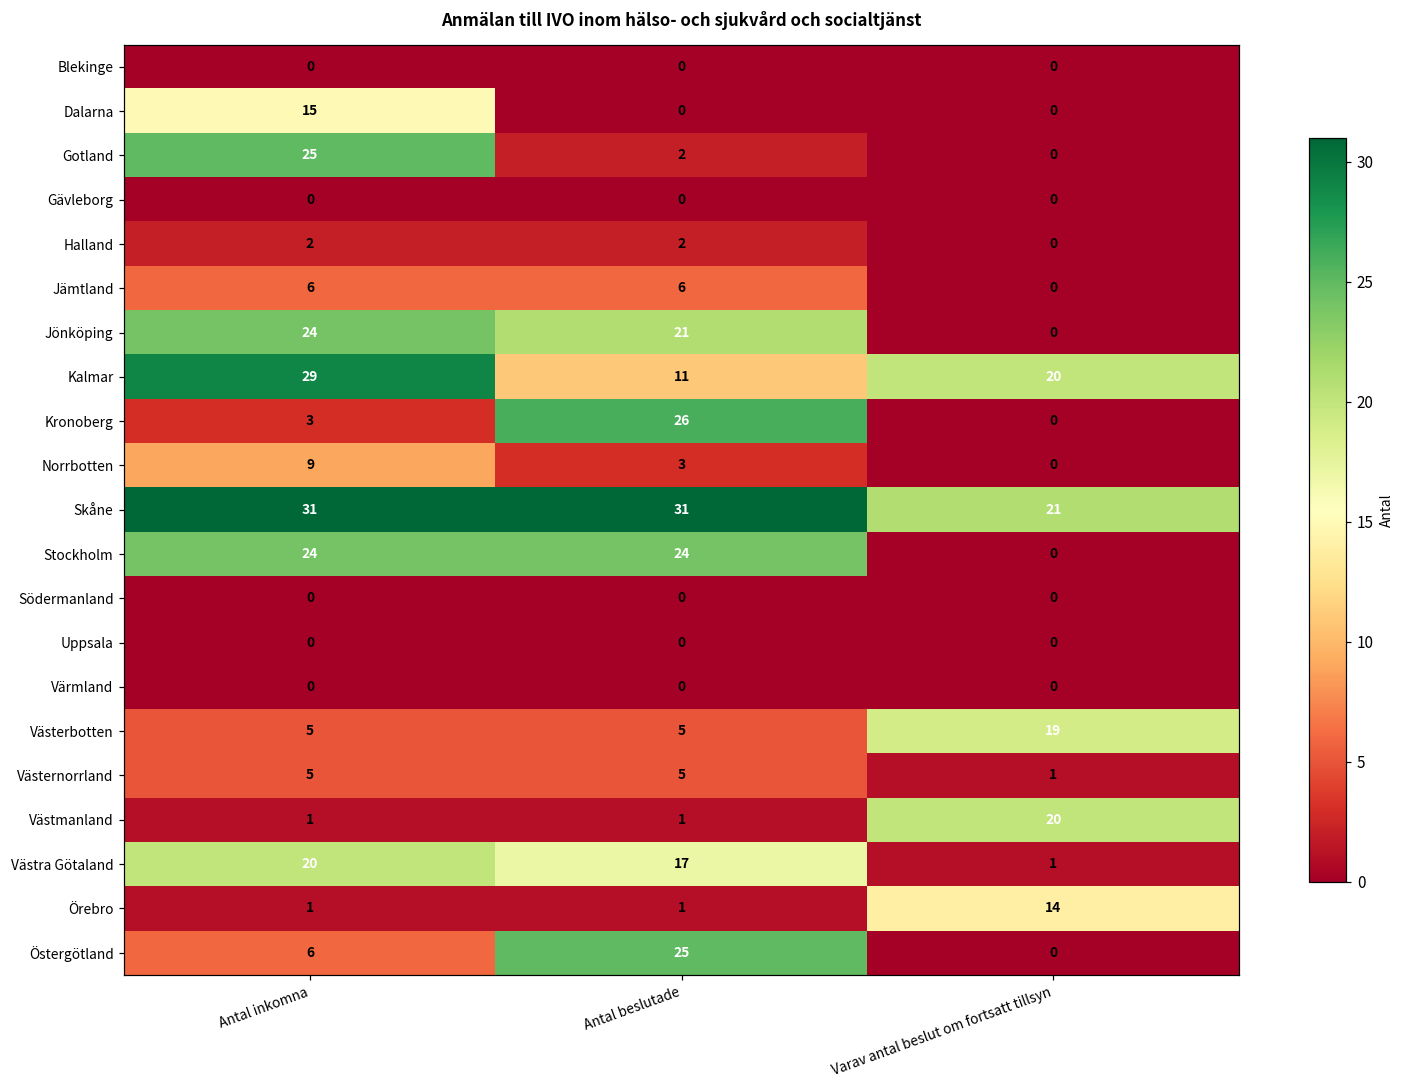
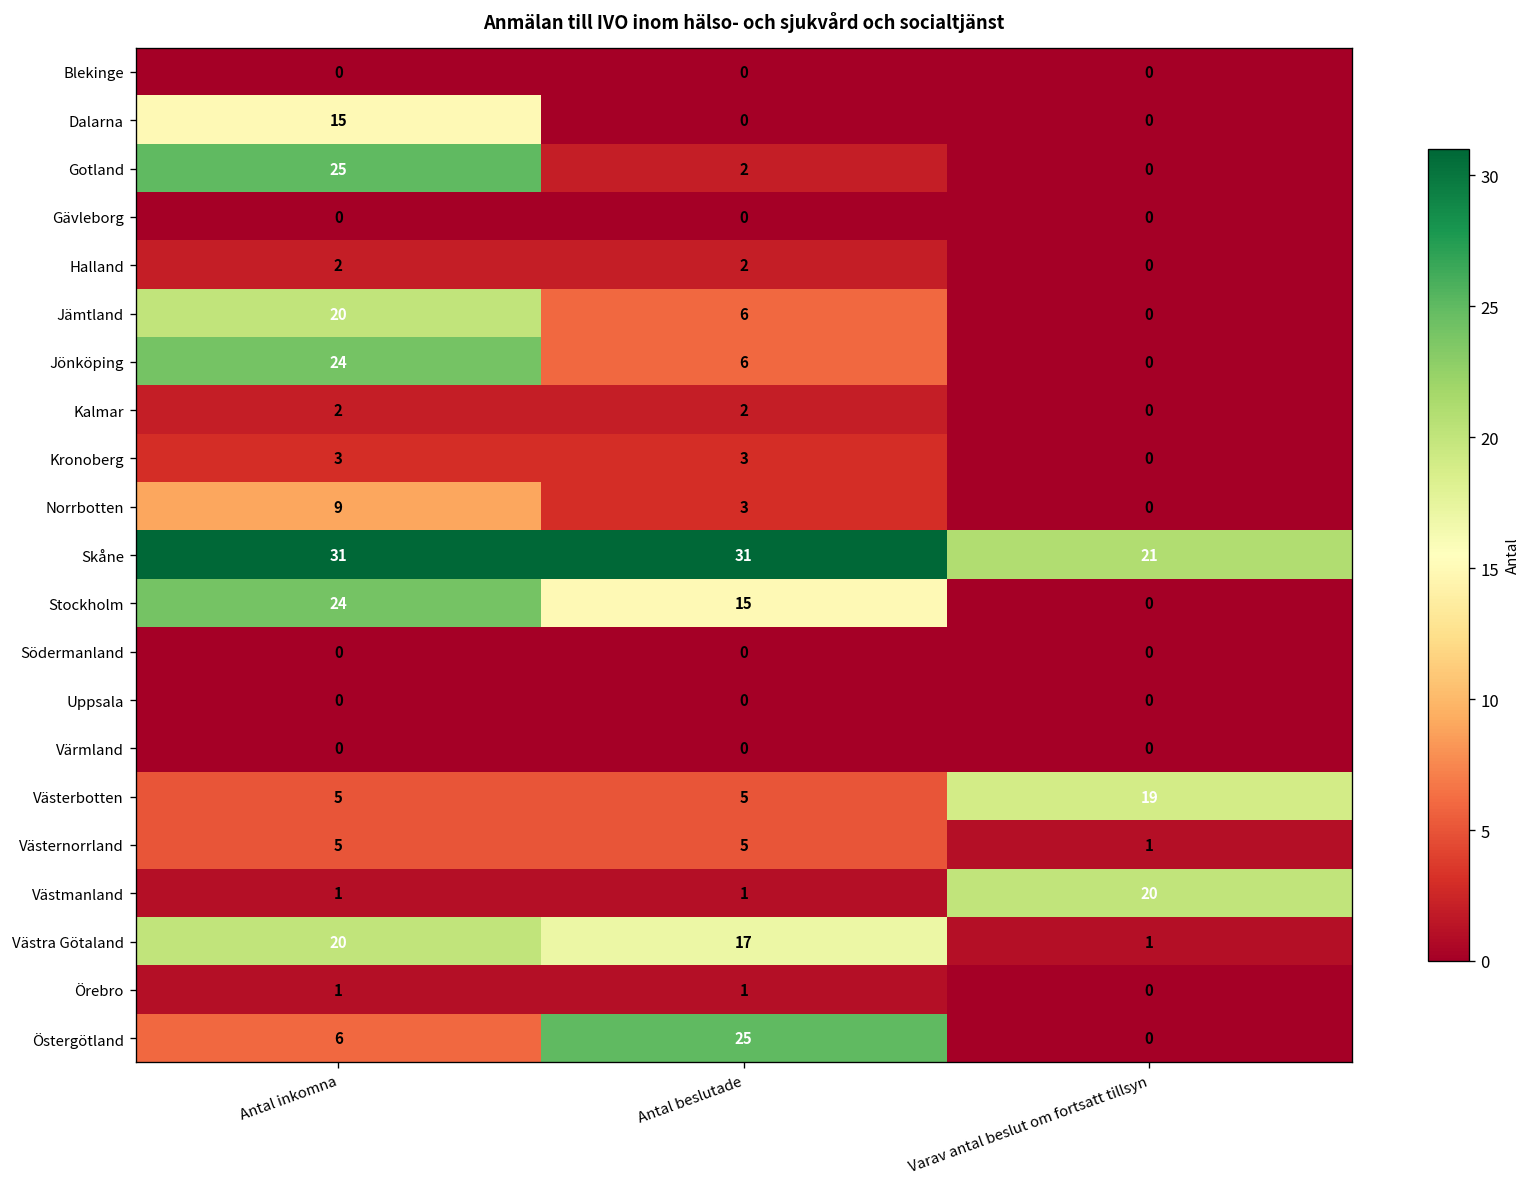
  {
    "Blekinge": {
      "Antal inkomna": 0,
      "Antal beslutade": 0,
      "Varav antal beslut om fortsatt tillsyn": 0
    },
    "Dalarna": {
      "Antal inkomna": 15,
      "Antal beslutade": 0,
      "Varav antal beslut om fortsatt tillsyn": 0
    },
    "Gotland": {
      "Antal inkomna": 25,
      "Antal beslutade": 2,
      "Varav antal beslut om fortsatt tillsyn": 0
    },
    "Gävleborg": {
      "Antal inkomna": 0,
      "Antal beslutade": 0,
      "Varav antal beslut om fortsatt tillsyn": 0
    },
    "Halland": {
      "Antal inkomna": 2,
      "Antal beslutade": 2,
      "Varav antal beslut om fortsatt tillsyn": 0
    },
    "Jämtland": {
-     "Antal inkomna": 6,
+     "Antal inkomna": 20,
      "Antal beslutade": 6,
      "Varav antal beslut om fortsatt tillsyn": 0
    },
    "Jönköping": {
      "Antal inkomna": 24,
-     "Antal beslutade": 21,
+     "Antal beslutade": 6,
      "Varav antal beslut om fortsatt tillsyn": 0
    },
    "Kalmar": {
-     "Antal inkomna": 29,
-     "Antal beslutade": 11,
-     "Varav antal beslut om fortsatt tillsyn": 20
+     "Antal inkomna": 2,
+     "Antal beslutade": 2,
+     "Varav antal beslut om fortsatt tillsyn": 0
    },
    "Kronoberg": {
      "Antal inkomna": 3,
-     "Antal beslutade": 26,
+     "Antal beslutade": 3,
      "Varav antal beslut om fortsatt tillsyn": 0
    },
    "Norrbotten": {
      "Antal inkomna": 9,
      "Antal beslutade": 3,
      "Varav antal beslut om fortsatt tillsyn": 0
    },
    "Skåne": {
      "Antal inkomna": 31,
      "Antal beslutade": 31,
      "Varav antal beslut om fortsatt tillsyn": 21
    },
    "Stockholm": {
      "Antal inkomna": 24,
-     "Antal beslutade": 24,
+     "Antal beslutade": 15,
      "Varav antal beslut om fortsatt tillsyn": 0
    },
    "Södermanland": {
      "Antal inkomna": 0,
      "Antal beslutade": 0,
      "Varav antal beslut om fortsatt tillsyn": 0
    },
    "Uppsala": {
      "Antal inkomna": 0,
      "Antal beslutade": 0,
      "Varav antal beslut om fortsatt tillsyn": 0
    },
    "Värmland": {
      "Antal inkomna": 0,
      "Antal beslutade": 0,
      "Varav antal beslut om fortsatt tillsyn": 0
    },
    "Västerbotten": {
      "Antal inkomna": 5,
      "Antal beslutade": 5,
      "Varav antal beslut om fortsatt tillsyn": 19
    },
    "Västernorrland": {
      "Antal inkomna": 5,
      "Antal beslutade": 5,
      "Varav antal beslut om fortsatt tillsyn": 1
    },
    "Västmanland": {
      "Antal inkomna": 1,
      "Antal beslutade": 1,
      "Varav antal beslut om fortsatt tillsyn": 20
    },
    "Västra Götaland": {
      "Antal inkomna": 20,
      "Antal beslutade": 17,
      "Varav antal beslut om fortsatt tillsyn": 1
    },
    "Örebro": {
      "Antal inkomna": 1,
      "Antal beslutade": 1,
-     "Varav antal beslut om fortsatt tillsyn": 14
+     "Varav antal beslut om fortsatt tillsyn": 0
    },
    "Östergötland": {
      "Antal inkomna": 6,
      "Antal beslutade": 25,
      "Varav antal beslut om fortsatt tillsyn": 0
    }
  }
